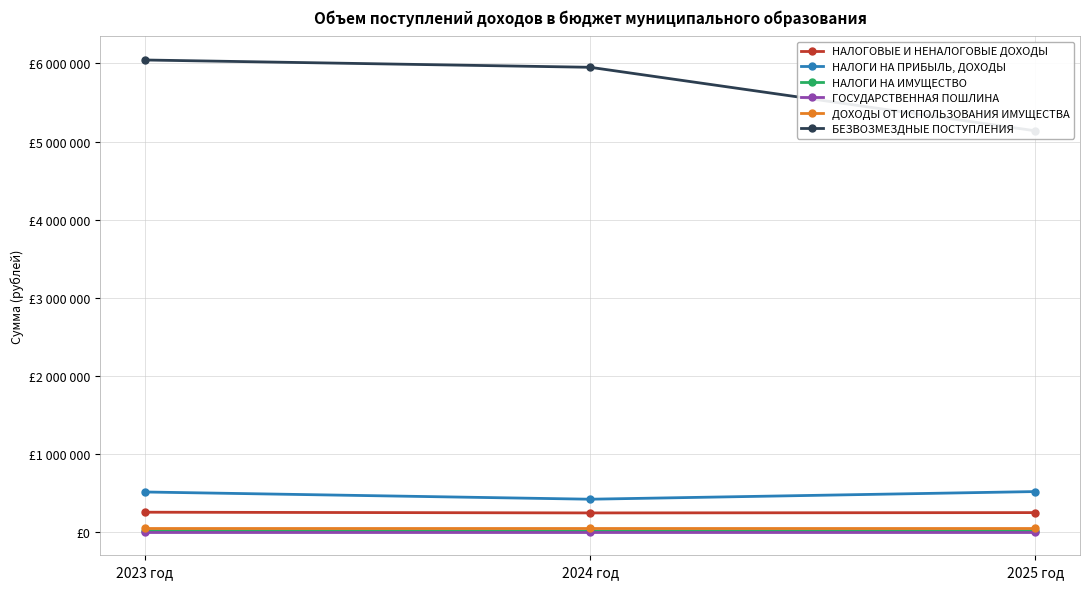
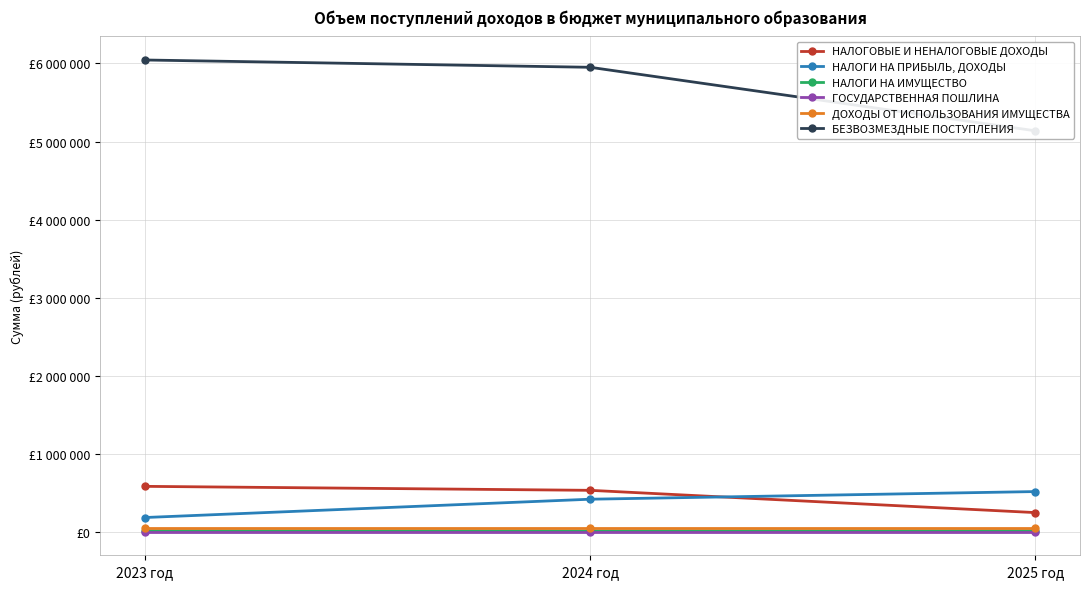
  {
    "НАЛОГОВЫЕ И НЕНАЛОГОВЫЕ ДОХОДЫ": {
-     "2023 год": "£300000",
-     "2024 год": "£200000",
+     "2023 год": "£600000",
+     "2024 год": "£500000",
      "2025 год": "£200000"
    },
    "НАЛОГИ НА ПРИБЫЛЬ, ДОХОДЫ": {
-     "2023 год": "£500000",
+     "2023 год": "£200000",
      "2024 год": "£400000",
      "2025 год": "£500000"
    },
    "ДОХОДЫ ОТ ИСПОЛЬЗОВАНИЯ ИМУЩЕСТВА": {
      "2023 год": "£0",
      "2024 год": "£0",
      "2025 год": "£0"
    },
    "БЕЗВОЗМЕЗДНЫЕ ПОСТУПЛЕНИЯ": {
      "2023 год": "£6000000",
      "2024 год": "£6000000"
    }
  }
